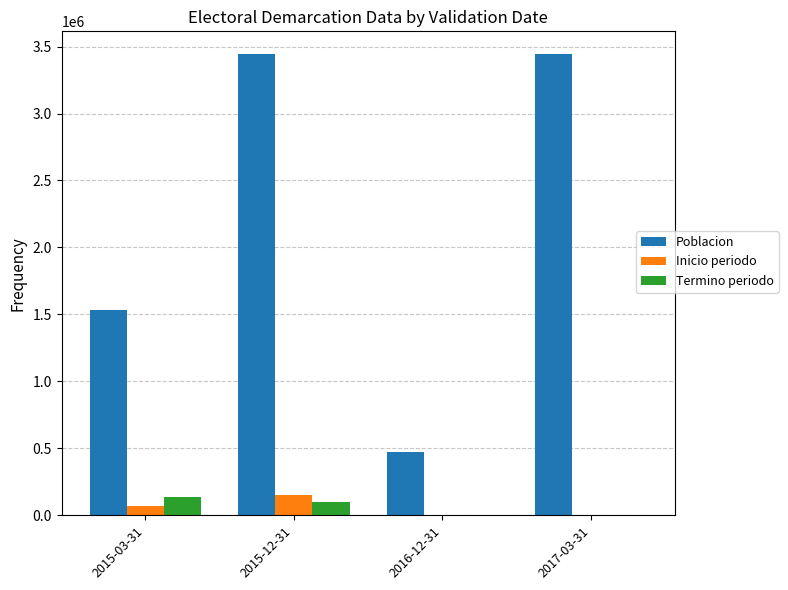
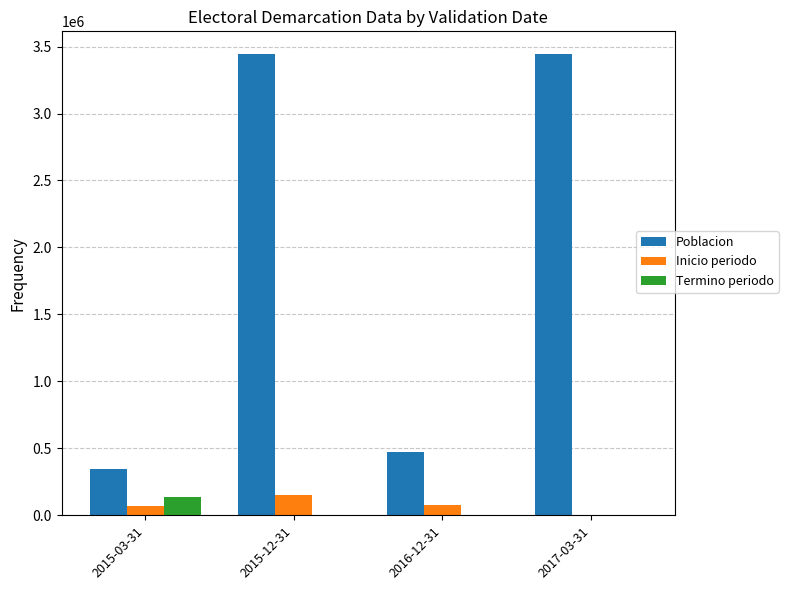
  {
    "Poblacion": {
-     "2015-03-31": 1530000,
+     "2015-03-31": 350000,
      "2015-12-31": 3440000,
      "2016-12-31": 470000,
      "2017-03-31": 3440000
    },
    "Inicio periodo": {
      "2015-03-31": 70000,
      "2015-12-31": 150000,
-     "2016-12-31": 0
+     "2016-12-31": 70000
    },
    "Termino periodo": {
      "2015-03-31": 140000,
-     "2015-12-31": 100000
+     "2015-12-31": 0
    }
  }
